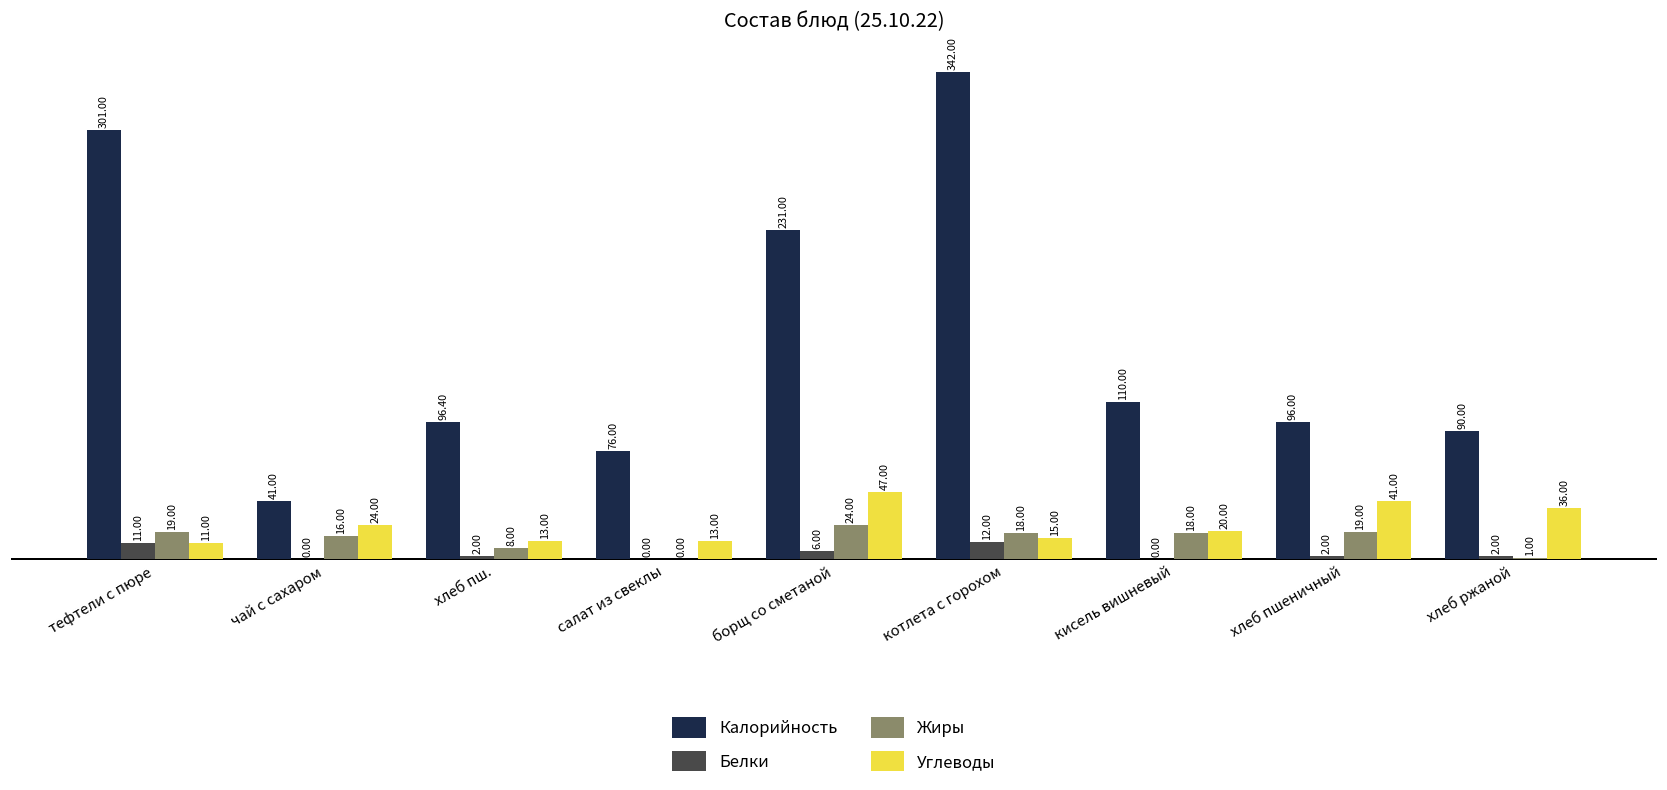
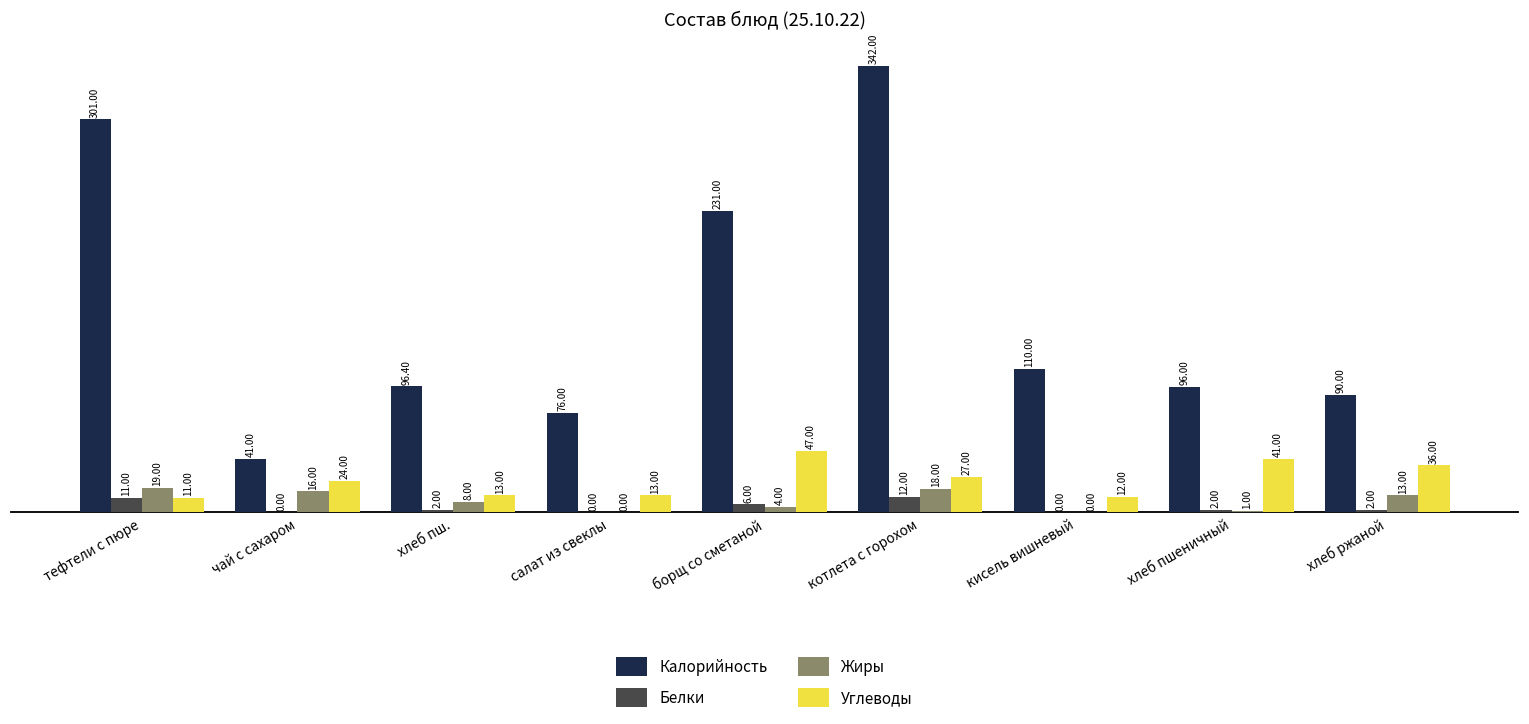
  {
    "Жиры": {
      "тефтели с пюре": 19.00,
      "чай с сахаром": 16.00,
      "хлеб пш.": 8.00,
      "салат из свеклы": 0.00,
-     "борщ со сметаной": 24.00,
+     "борщ со сметаной": 4.00,
      "котлета с горохом": 18.00,
-     "кисель вишневый": 18.00,
-     "хлеб пшеничный": 19.00,
-     "хлеб ржаной": 1.00
+     "кисель вишневый": 0.00,
+     "хлеб пшеничный": 1.00,
+     "хлеб ржаной": 13.00
    },
    "Углеводы": {
      "тефтели с пюре": 11.00,
      "чай с сахаром": 24.00,
      "хлеб пш.": 13.00,
      "салат из свеклы": 13.00,
      "борщ со сметаной": 47.00,
-     "котлета с горохом": 15.00,
-     "кисель вишневый": 20.00,
+     "котлета с горохом": 27.00,
+     "кисель вишневый": 12.00,
      "хлеб пшеничный": 41.00,
      "хлеб ржаной": 36.00
    }
  }
